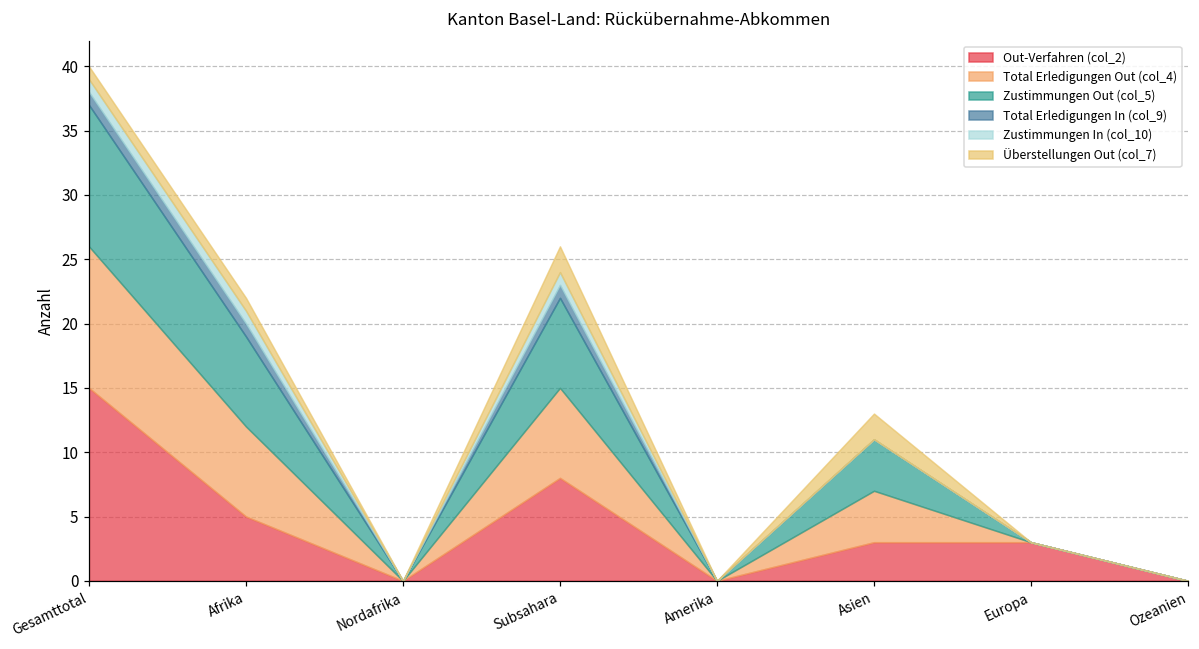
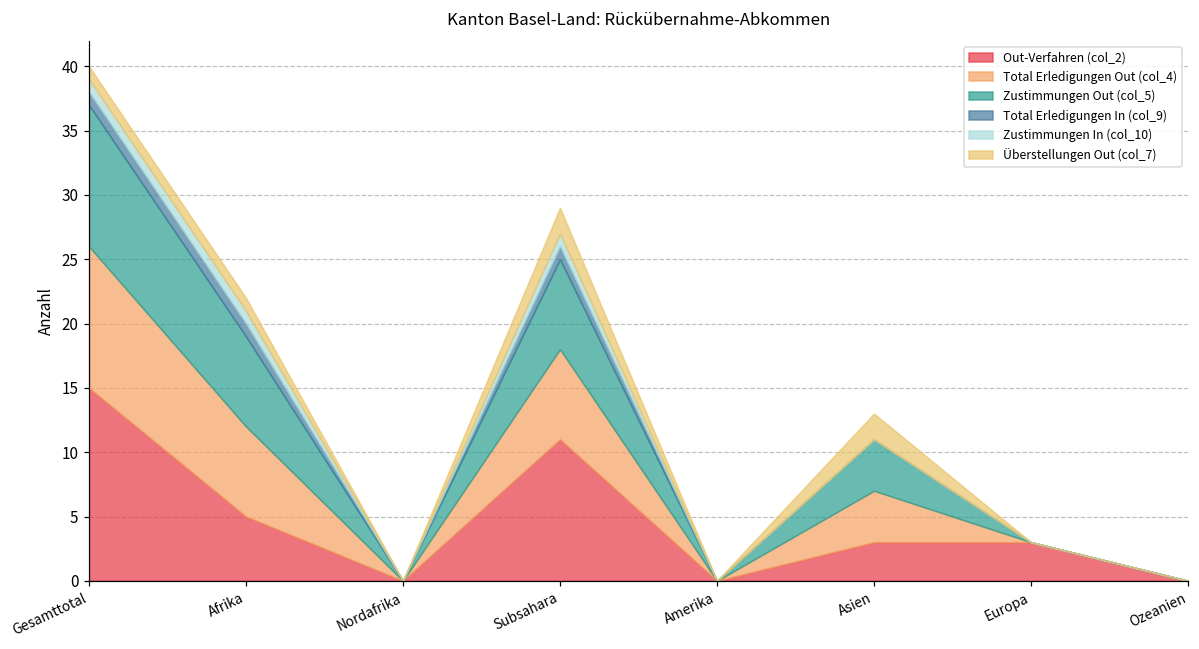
  {
    "Out-Verfahren (col_2)": {
      "Gesamttotal": 15,
      "Afrika": 5,
-     "Subsahara": 8,
+     "Subsahara": 11,
      "Asien": 3
    },
    "Zustimmungen In (col_10)": {
      "Gesamttotal": 1,
      "Afrika": 1,
      "Subsahara": 1
    }
  }
